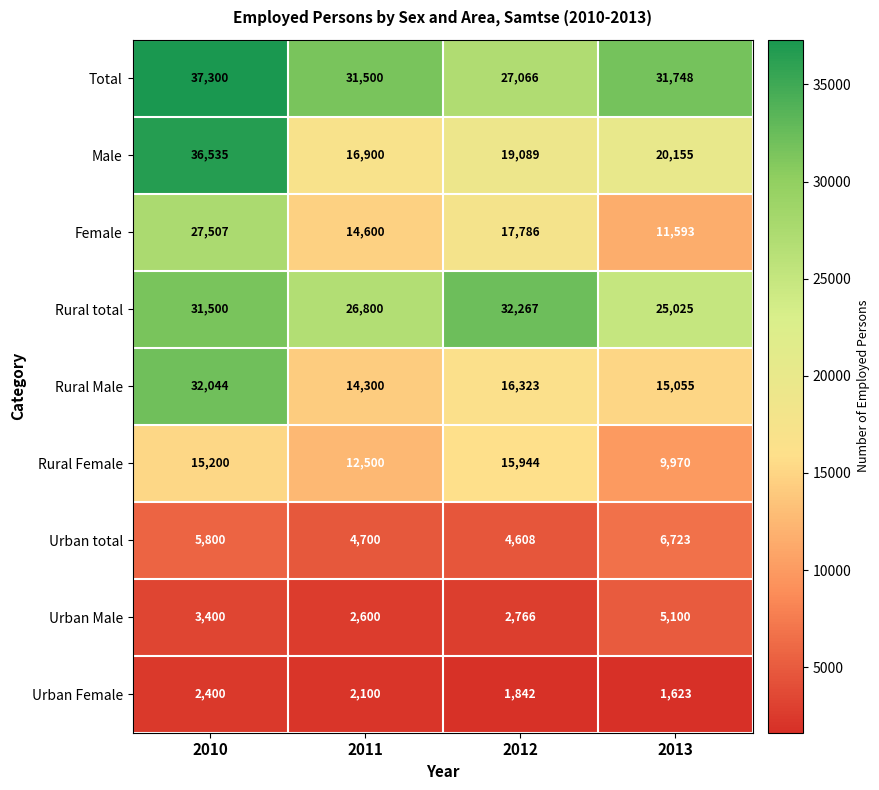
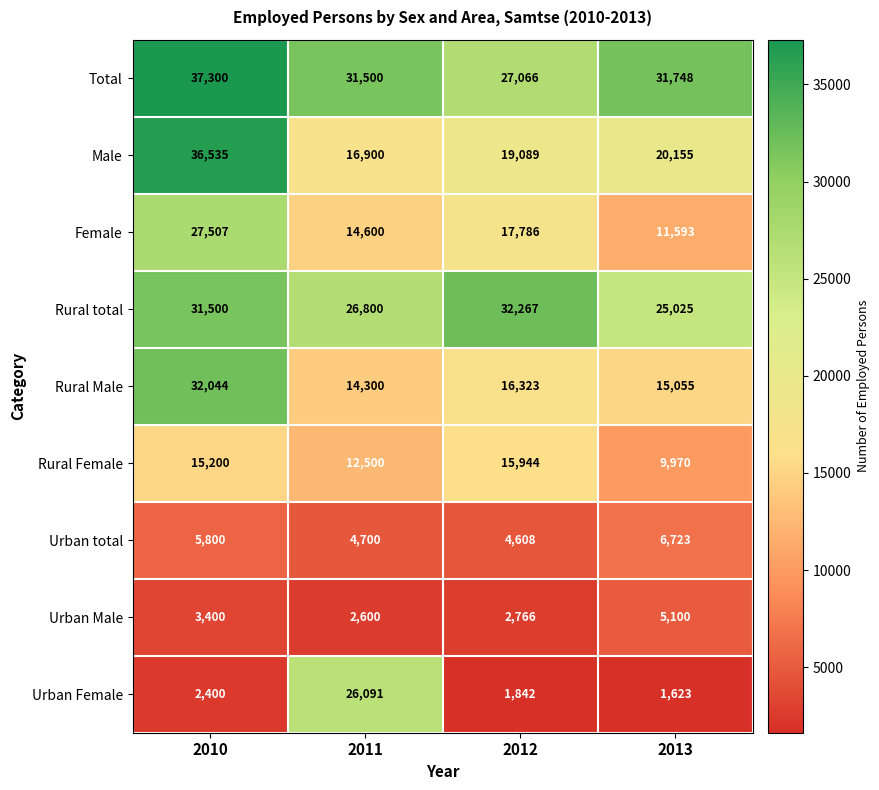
  {
    "Total": {
      "2010": "37,300",
      "2011": "31,500",
      "2012": "27,066",
      "2013": "31,748"
    },
    "Male": {
      "2010": "36,535",
      "2011": "16,900",
      "2012": "19,089",
      "2013": "20,155"
    },
    "Female": {
      "2010": "27,507",
      "2011": "14,600",
      "2012": "17,786",
      "2013": "11,593"
    },
    "Rural total": {
      "2010": "31,500",
      "2011": "26,800",
      "2012": "32,267",
      "2013": "25,025"
    },
    "Rural Male": {
      "2010": "32,044",
      "2011": "14,300",
      "2012": "16,323",
      "2013": "15,055"
    },
    "Rural Female": {
      "2010": "15,200",
      "2011": "12,500",
      "2012": "15,944",
      "2013": "9,970"
    },
    "Urban total": {
      "2010": "5,800",
      "2011": "4,700",
      "2012": "4,608",
      "2013": "6,723"
    },
    "Urban Male": {
      "2010": "3,400",
      "2011": "2,600",
      "2012": "2,766",
      "2013": "5,100"
    },
    "Urban Female": {
      "2010": "2,400",
-     "2011": "2,100",
+     "2011": "26,091",
      "2012": "1,842",
      "2013": "1,623"
    }
  }
